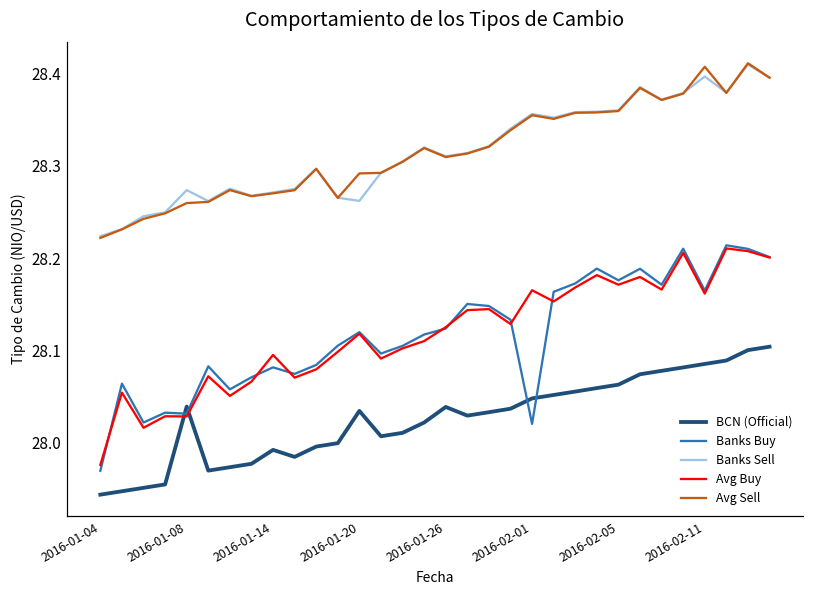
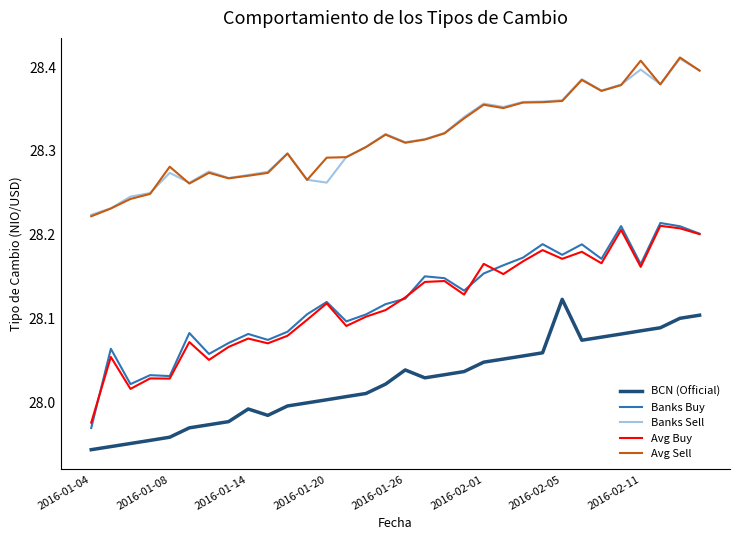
  {
    "BCN (Official)": {
      "2016-01-04": 27.94,
-     "2016-01-08": 28.04,
+     "2016-01-08": 27.96,
      "2016-01-14": 27.99,
-     "2016-01-20": 28.03,
+     "2016-01-20": 28.00,
      "2016-01-26": 28.04,
      "2016-02-01": 28.05,
-     "2016-02-05": 28.06,
+     "2016-02-05": 28.12,
      "2016-02-11": 28.09
    },
    "Banks Buy": {
      "2016-01-04": 27.97,
      "2016-01-14": 28.08,
-     "2016-02-01": 28.02,
+     "2016-02-01": 28.15,
      "2016-02-05": 28.18,
      "2016-02-11": 28.16
    },
    "Banks Sell": {
      "2016-01-08": 28.27,
      "2016-01-20": 28.26,
      "2016-02-11": 28.40
    },
    "Avg Buy": {
      "2016-01-04": 27.98,
-     "2016-01-14": 28.09,
+     "2016-01-14": 28.08,
      "2016-02-01": 28.17,
      "2016-02-05": 28.17,
      "2016-02-11": 28.16
    },
    "Avg Sell": {
-     "2016-01-08": 28.26,
+     "2016-01-08": 28.28,
      "2016-01-20": 28.29,
      "2016-02-11": 28.41
    }
  }
